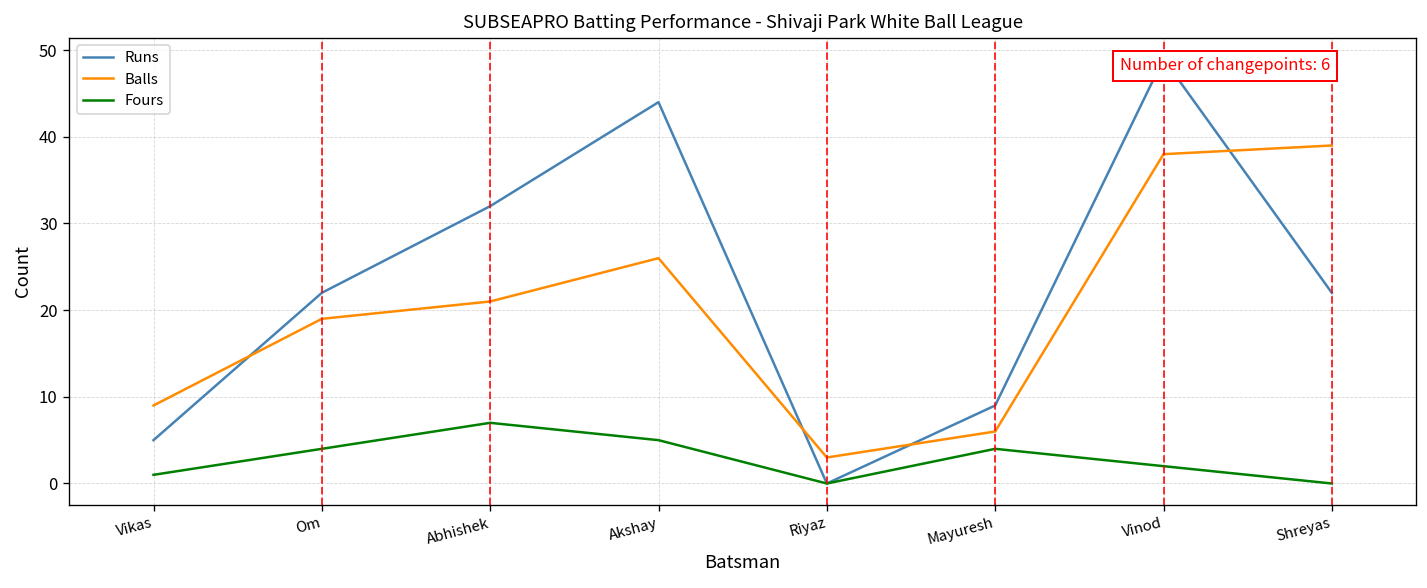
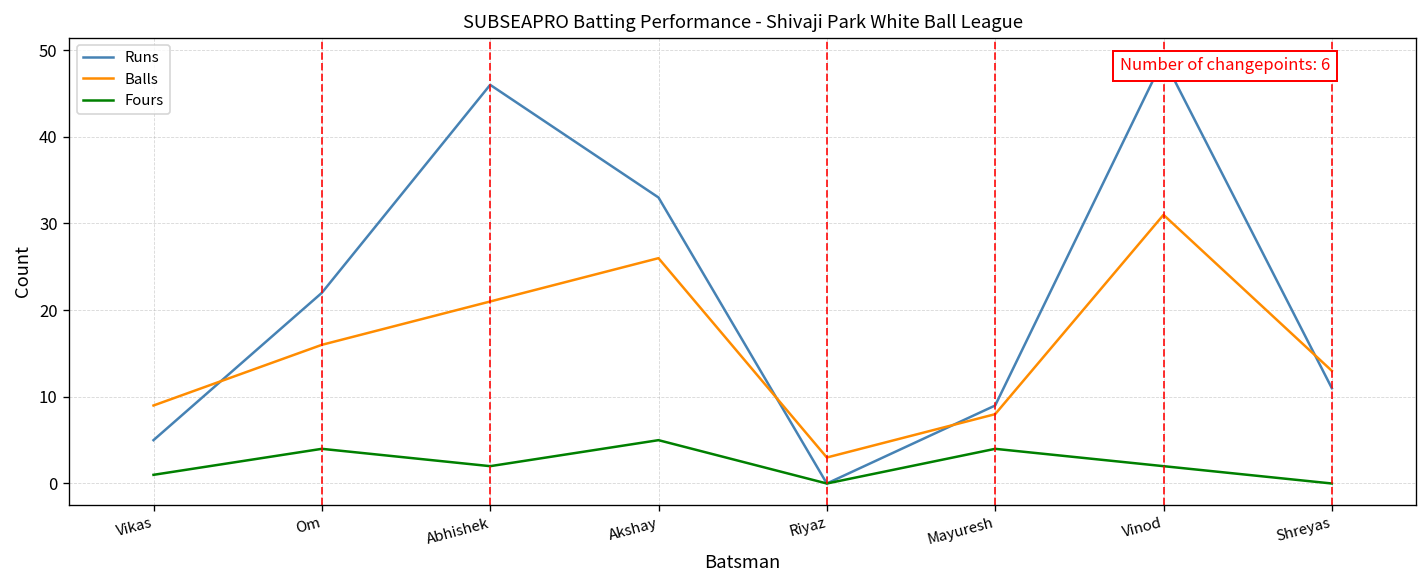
  {
    "Runs": {
      "Vikas": 5,
      "Om": 22,
-     "Abhishek": 32,
-     "Akshay": 44,
+     "Abhishek": 46,
+     "Akshay": 33,
      "Mayuresh": 9,
-     "Shreyas": 22
+     "Shreyas": 11
    },
    "Balls": {
      "Vikas": 9,
-     "Om": 19,
+     "Om": 16,
      "Abhishek": 21,
      "Akshay": 26,
      "Riyaz": 3,
-     "Mayuresh": 6,
-     "Vinod": 38,
-     "Shreyas": 39
+     "Mayuresh": 8,
+     "Vinod": 31,
+     "Shreyas": 13
    },
    "Fours": {
      "Vikas": 1,
      "Om": 4,
-     "Abhishek": 7,
+     "Abhishek": 2,
      "Akshay": 5,
      "Mayuresh": 4,
      "Vinod": 2,
      "Shreyas": 0
    }
  }
